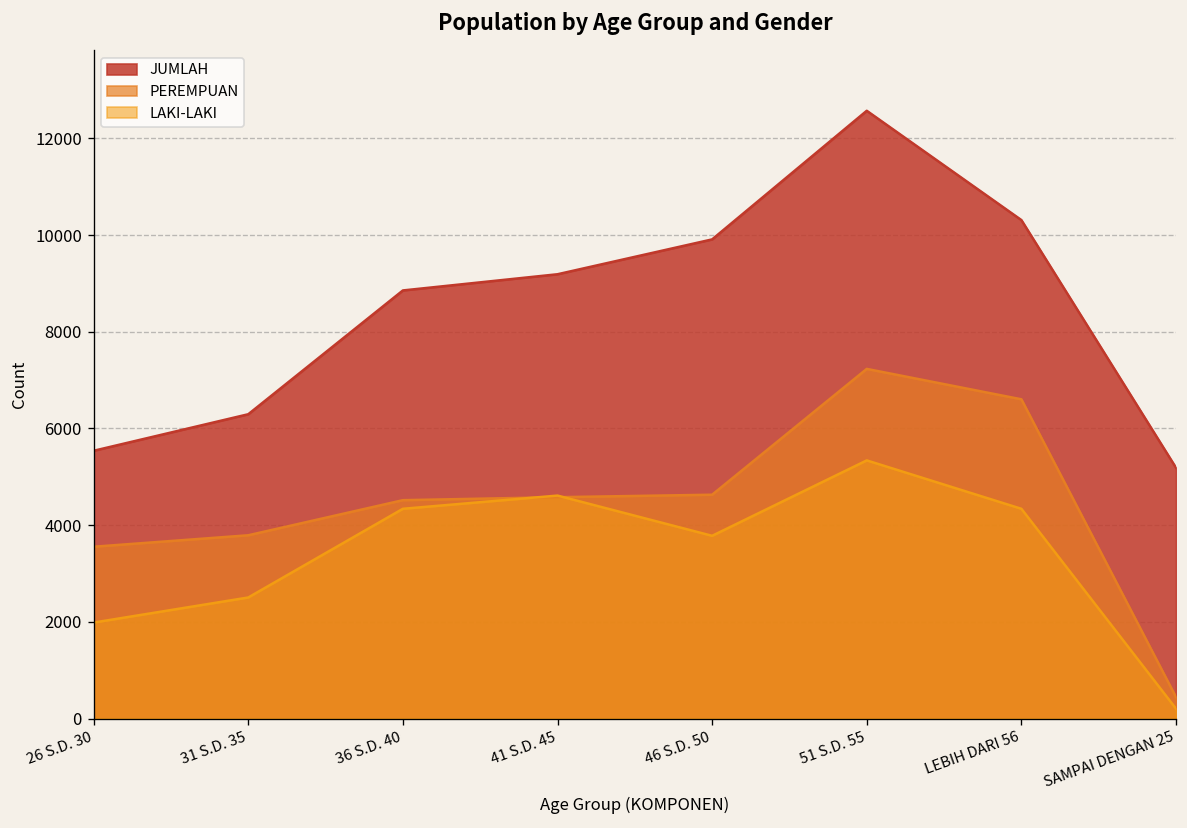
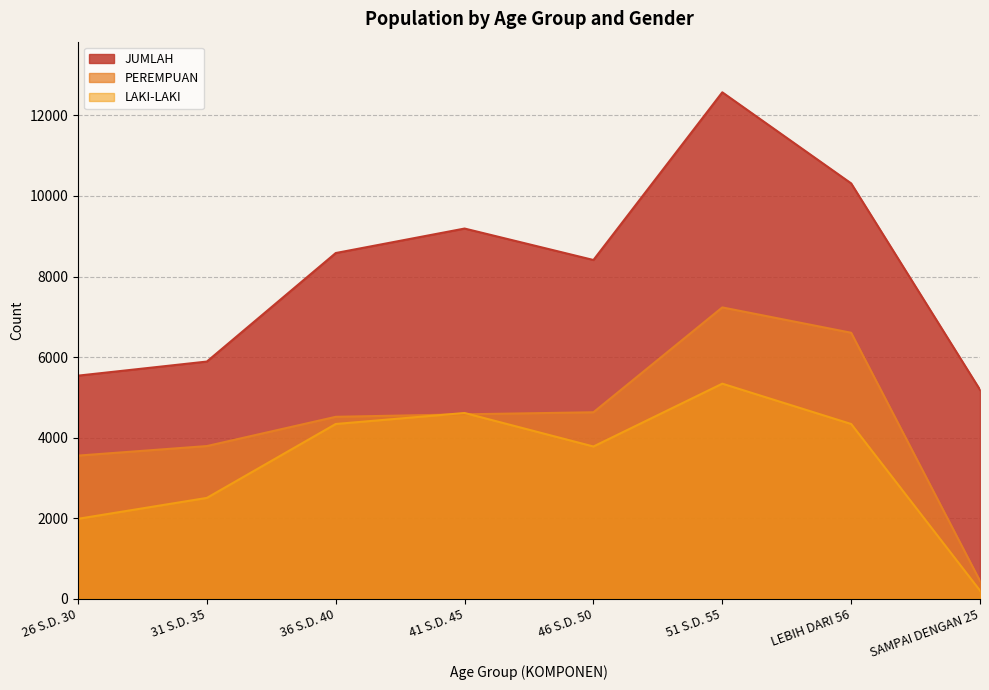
  {
    "JUMLAH": {
      "26 S.D. 30": 5500,
-     "31 S.D. 35": 6300,
-     "36 S.D. 40": 8900,
+     "31 S.D. 35": 5900,
+     "36 S.D. 40": 8600,
      "41 S.D. 45": 9200,
-     "46 S.D. 50": 9900,
+     "46 S.D. 50": 8400,
      "51 S.D. 55": 12600,
      "LEBIH DARI 56": 10300,
      "SAMPAI DENGAN 25": 5200
    }
  }
